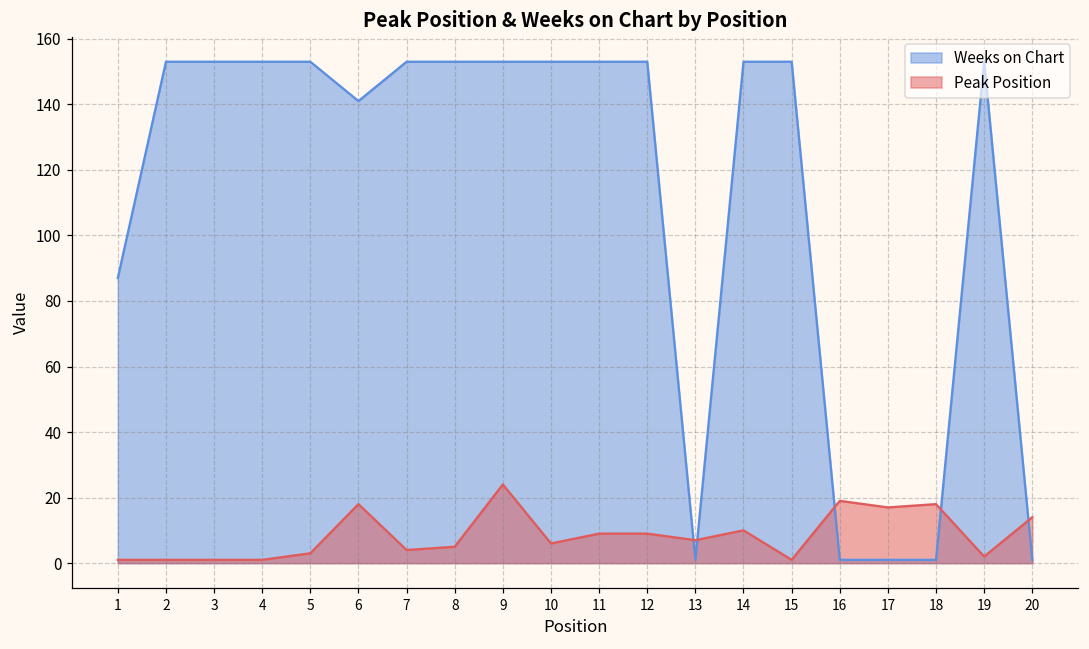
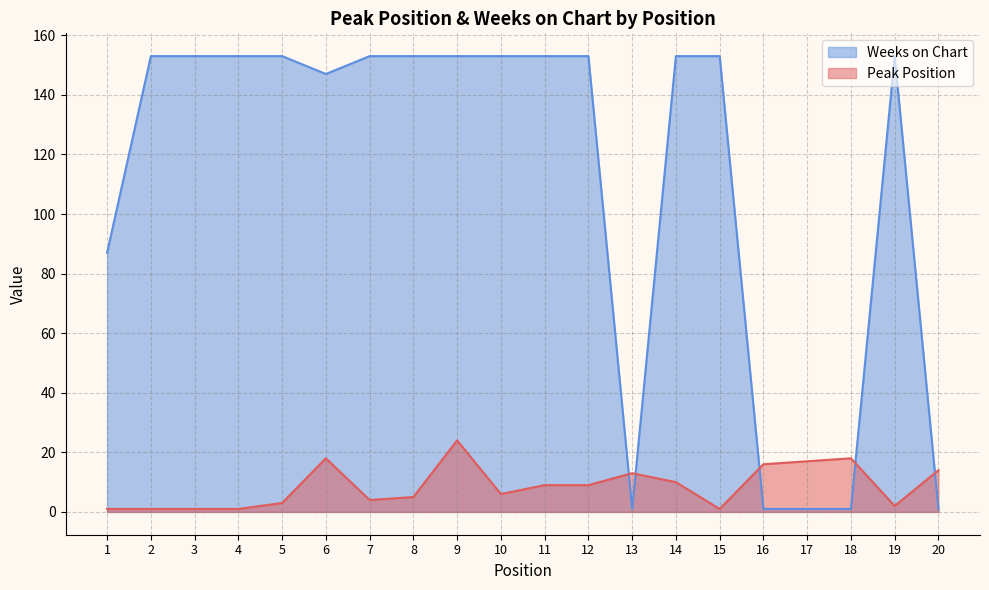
  {
    "Weeks on Chart": {
      "1": 87,
      "2": 153,
      "3": 153,
      "4": 153,
      "5": 153,
-     "6": 141,
+     "6": 147,
      "7": 153,
      "8": 153,
      "9": 153,
      "10": 153,
      "11": 153,
      "12": 153,
      "13": 1,
      "14": 153,
      "15": 153,
      "16": 1,
      "17": 1,
      "18": 1,
      "20": 1
    },
    "Peak Position": {
      "1": 1,
      "2": 1,
      "3": 1,
      "4": 1,
      "5": 3,
      "6": 18,
      "7": 4,
      "8": 5,
      "9": 24,
      "10": 6,
      "11": 9,
      "12": 9,
-     "13": 7,
+     "13": 13,
      "14": 10,
      "15": 1,
-     "16": 19,
+     "16": 16,
      "17": 17,
      "18": 18,
      "19": 2,
      "20": 14
    }
  }
